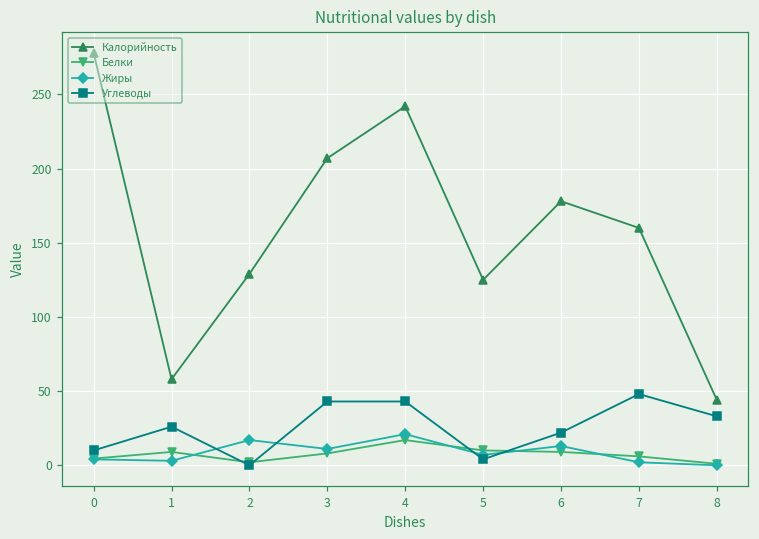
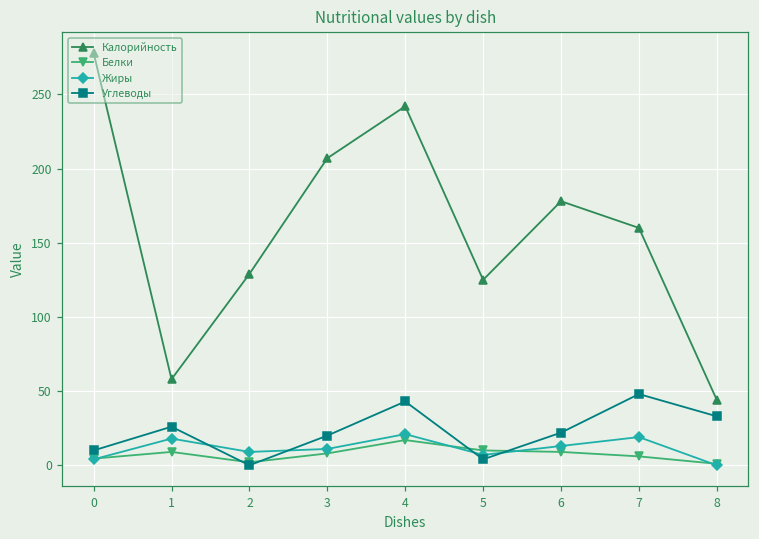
  {
    "Жиры": {
-     "1": 3,
-     "2": 17,
+     "1": 18,
+     "2": 9,
      "3": 11,
      "4": 21,
      "5": 7,
      "6": 13,
-     "7": 2
+     "7": 19
    },
    "Углеводы": {
      "0": 10,
      "1": 26,
      "2": 0,
-     "3": 43,
+     "3": 20,
      "4": 43,
      "5": 4,
      "6": 22,
      "7": 48,
      "8": 33
    }
  }
